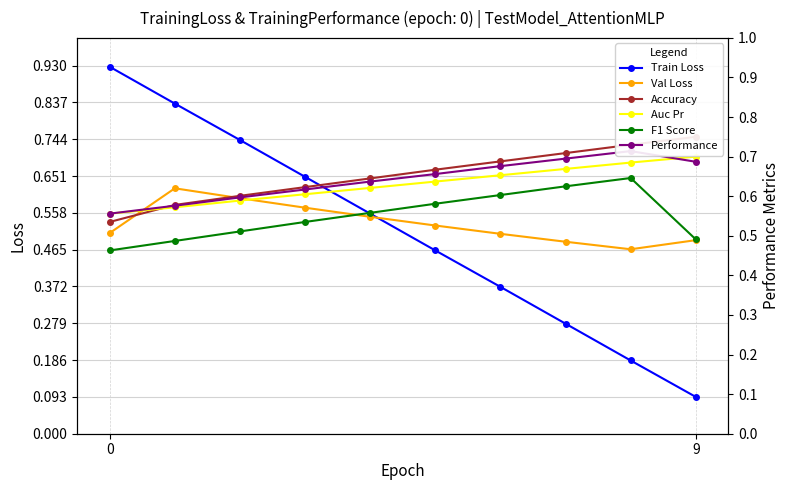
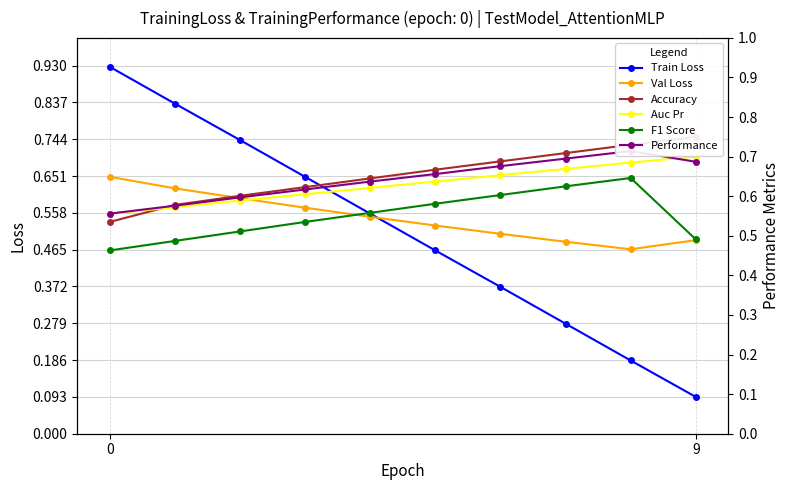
  {
    "Train Loss": {
      "0": 0.93,
      "9": 0.09
    },
    "Val Loss": {
-     "0": 0.51,
+     "0": 0.65,
      "9": 0.49
    },
    "Accuracy": {
      "0": 0.54
    },
    "Auc Pr": {
      "9": 0.70
    },
    "F1 Score": {
      "0": 0.46,
      "9": 0.49
    },
    "Performance": {
      "9": 0.69
    }
  }
